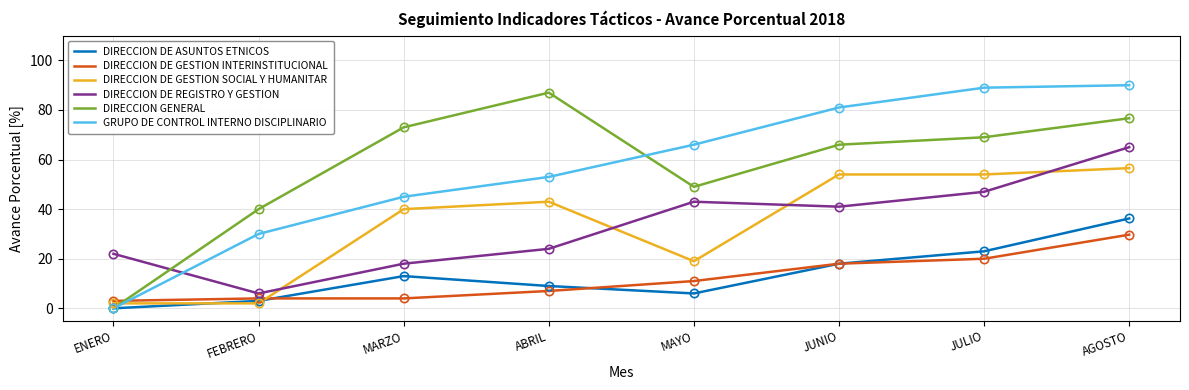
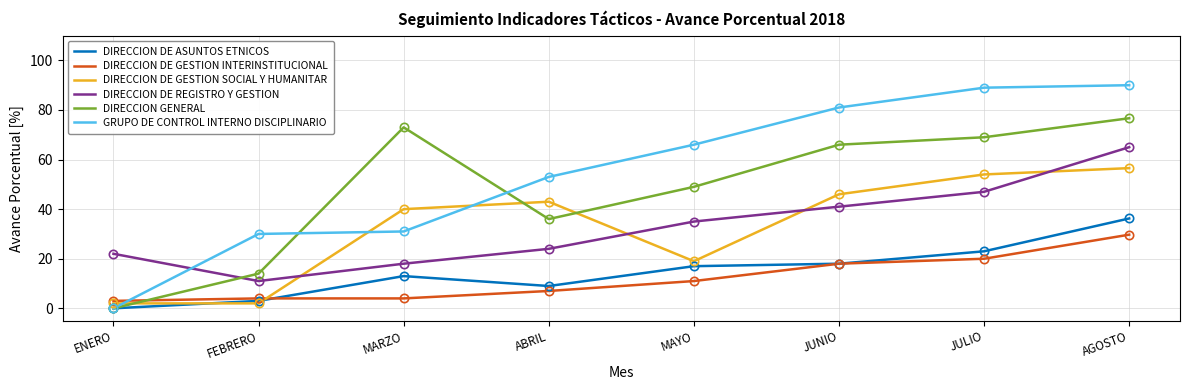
  {
    "DIRECCION DE ASUNTOS ETNICOS": {
      "MARZO": 13,
      "ABRIL": 9,
-     "MAYO": 6,
+     "MAYO": 17,
      "JULIO": 23,
      "AGOSTO": 36
    },
    "DIRECCION DE GESTION INTERINSTITUCIONAL": {
      "MARZO": 4,
      "ABRIL": 7,
      "MAYO": 11,
      "JULIO": 20,
      "AGOSTO": 30
    },
    "DIRECCION DE GESTION SOCIAL Y HUMANITAR": {
      "MARZO": 40,
      "ABRIL": 43,
      "MAYO": 19,
-     "JUNIO": 54,
+     "JUNIO": 46,
      "JULIO": 54,
      "AGOSTO": 57
    },
    "DIRECCION DE REGISTRO Y GESTION": {
      "ENERO": 22,
-     "FEBRERO": 6,
+     "FEBRERO": 11,
      "MARZO": 18,
      "ABRIL": 24,
-     "MAYO": 43,
+     "MAYO": 35,
      "JUNIO": 41,
      "JULIO": 47,
      "AGOSTO": 65
    },
    "DIRECCION GENERAL": {
-     "FEBRERO": 40,
+     "FEBRERO": 14,
      "MARZO": 73,
-     "ABRIL": 87,
+     "ABRIL": 36,
      "MAYO": 49,
      "JUNIO": 66,
      "JULIO": 69,
      "AGOSTO": 77
    },
    "GRUPO DE CONTROL INTERNO DISCIPLINARIO": {
      "FEBRERO": 30,
-     "MARZO": 45,
+     "MARZO": 31,
      "ABRIL": 53,
      "MAYO": 66,
      "JUNIO": 81,
      "JULIO": 89,
      "AGOSTO": 90
    }
  }
